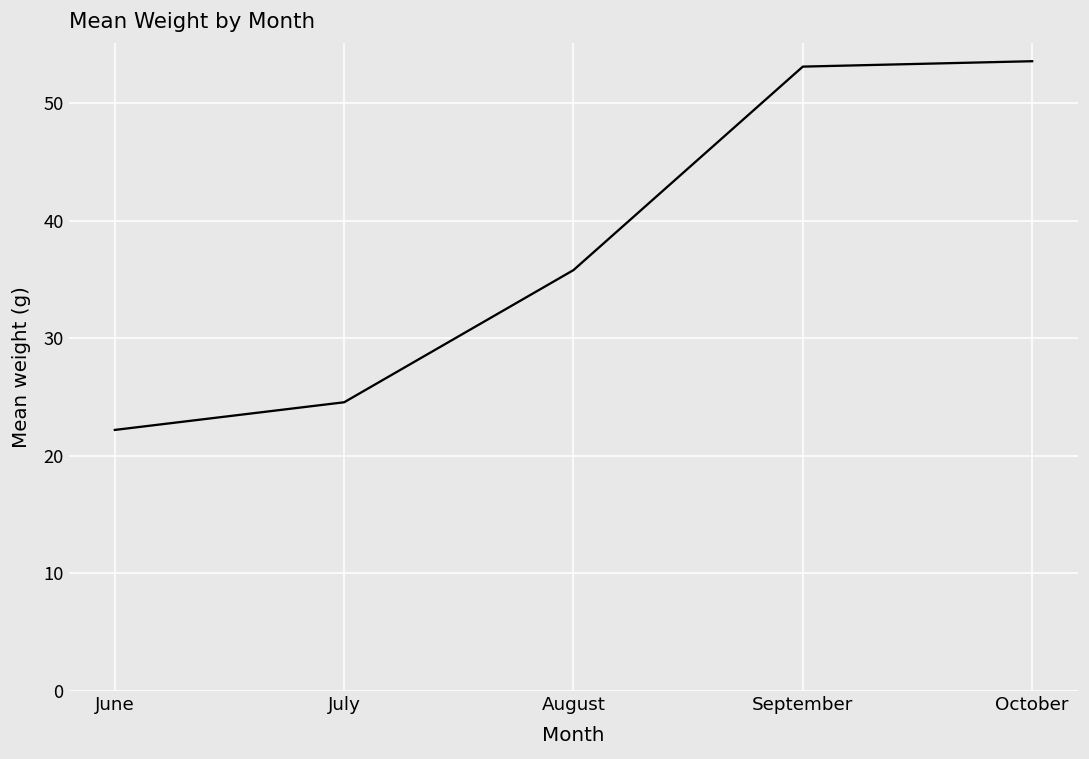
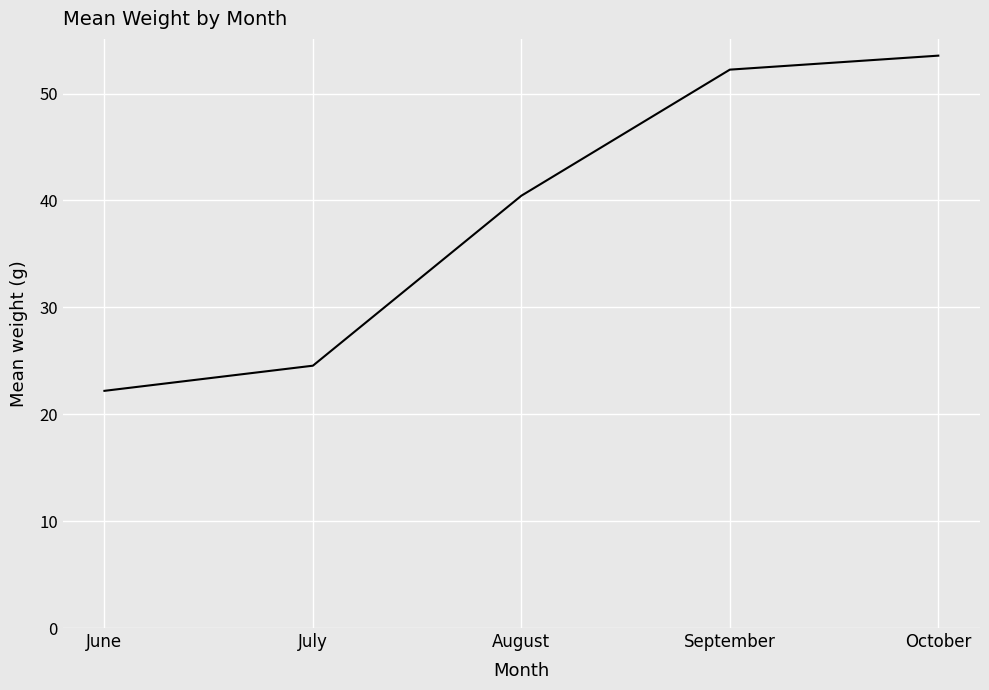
  {
    "June": 22.2,
    "July": 24.5,
-   "August": 35.8,
-   "September": 53.1,
+   "August": 40.4,
+   "September": 52.2,
    "October": 53.5
  }
